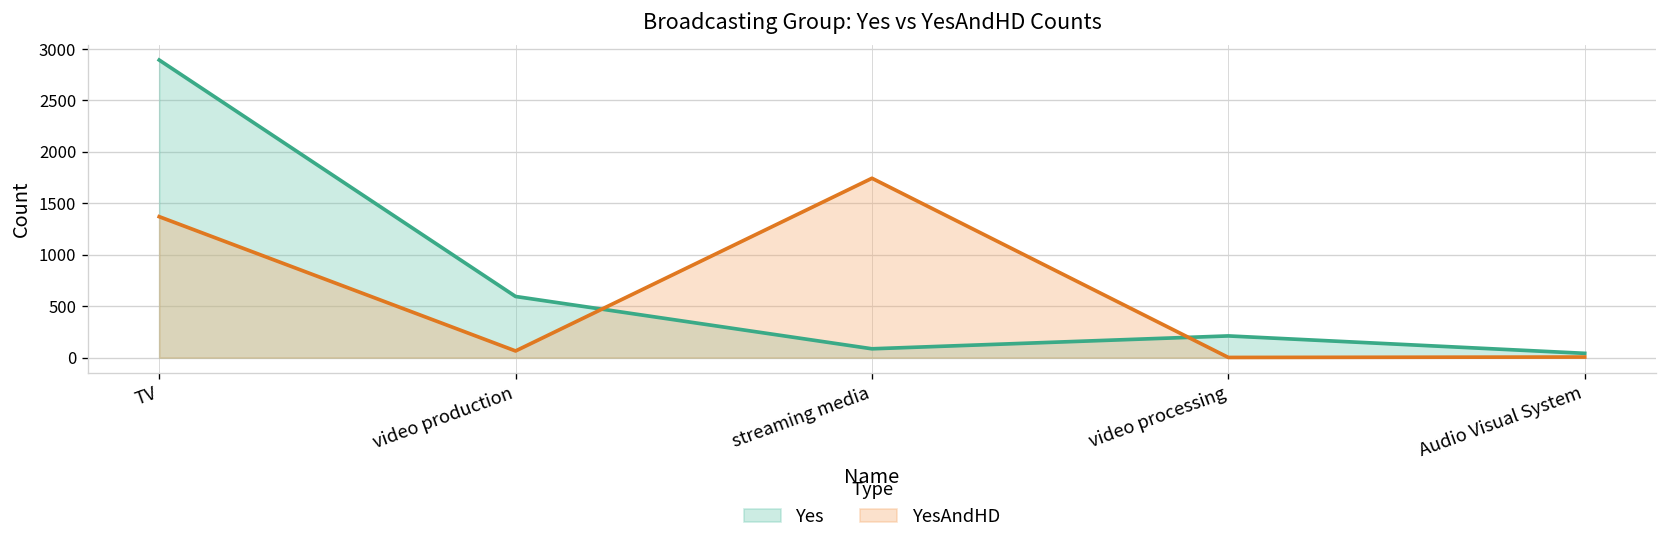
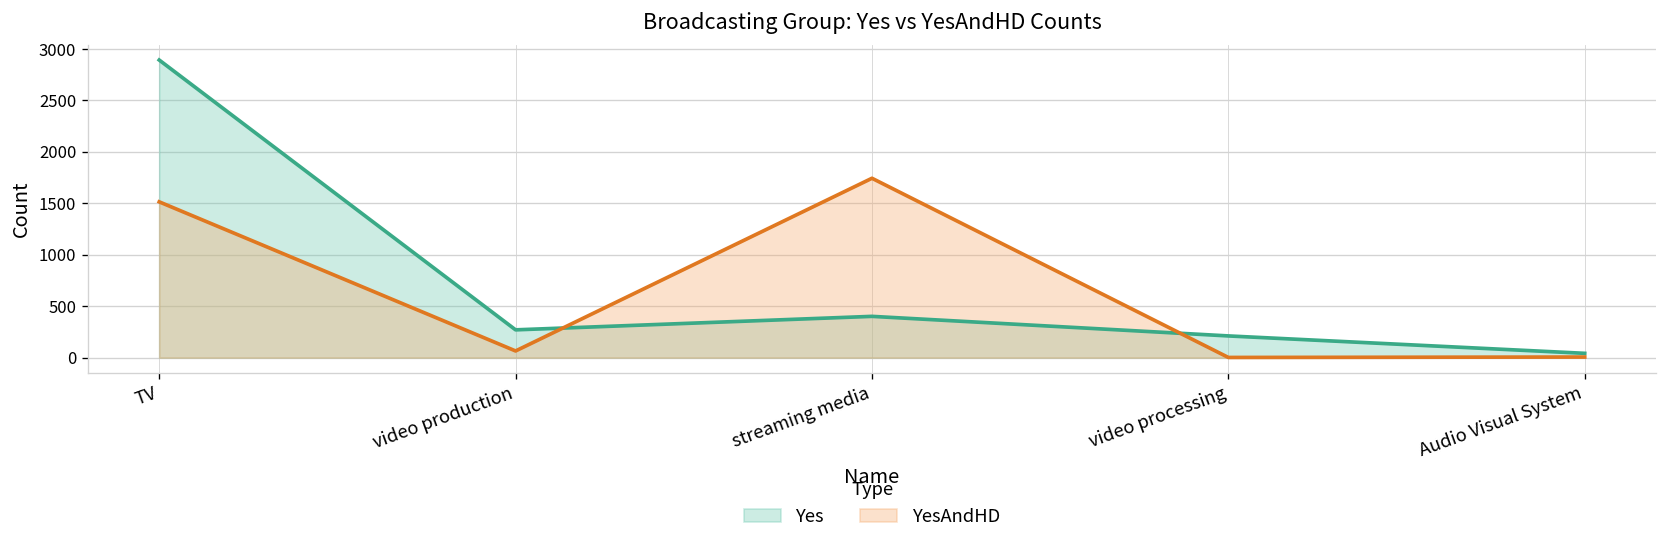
  {
    "Yes": {
      "TV": 2900,
-     "video production": 600,
-     "streaming media": 100,
+     "video production": 300,
+     "streaming media": 400,
      "video processing": 200,
      "Audio Visual System": 0
    },
    "YesAndHD": {
-     "TV": 1400,
+     "TV": 1500,
      "video production": 100,
      "streaming media": 1700,
      "video processing": 0,
      "Audio Visual System": 0
    }
  }
